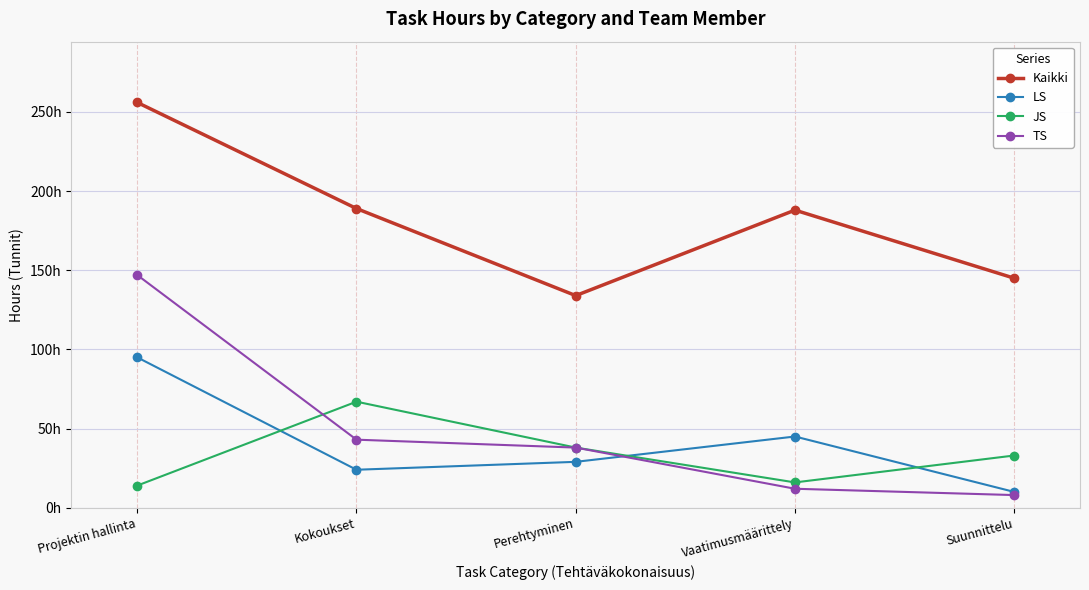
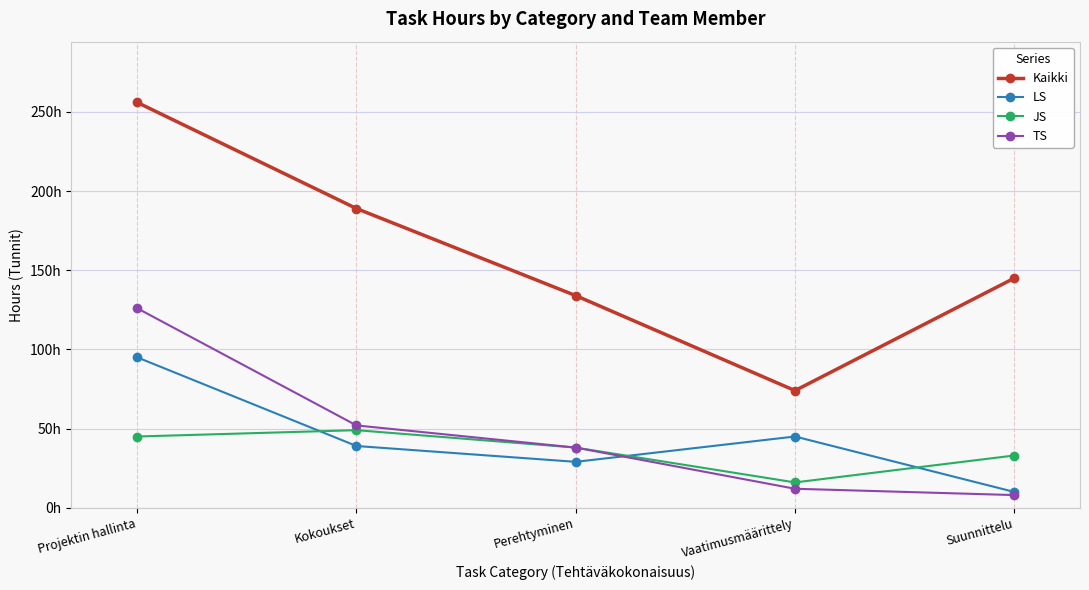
  {
    "Kaikki": {
      "Projektin hallinta": "256h",
      "Kokoukset": "189h",
      "Perehtyminen": "134h",
-     "Vaatimusmäärittely": "188h",
+     "Vaatimusmäärittely": "74h",
      "Suunnittelu": "145h"
    },
    "LS": {
      "Projektin hallinta": "95h",
-     "Kokoukset": "24h",
+     "Kokoukset": "39h",
      "Perehtyminen": "29h",
      "Vaatimusmäärittely": "45h",
      "Suunnittelu": "10h"
    },
    "JS": {
-     "Projektin hallinta": "14h",
-     "Kokoukset": "67h",
+     "Projektin hallinta": "45h",
+     "Kokoukset": "49h",
      "Vaatimusmäärittely": "16h",
      "Suunnittelu": "33h"
    },
    "TS": {
-     "Projektin hallinta": "147h",
-     "Kokoukset": "43h",
+     "Projektin hallinta": "126h",
+     "Kokoukset": "52h",
      "Vaatimusmäärittely": "12h",
      "Suunnittelu": "8h"
    }
  }
